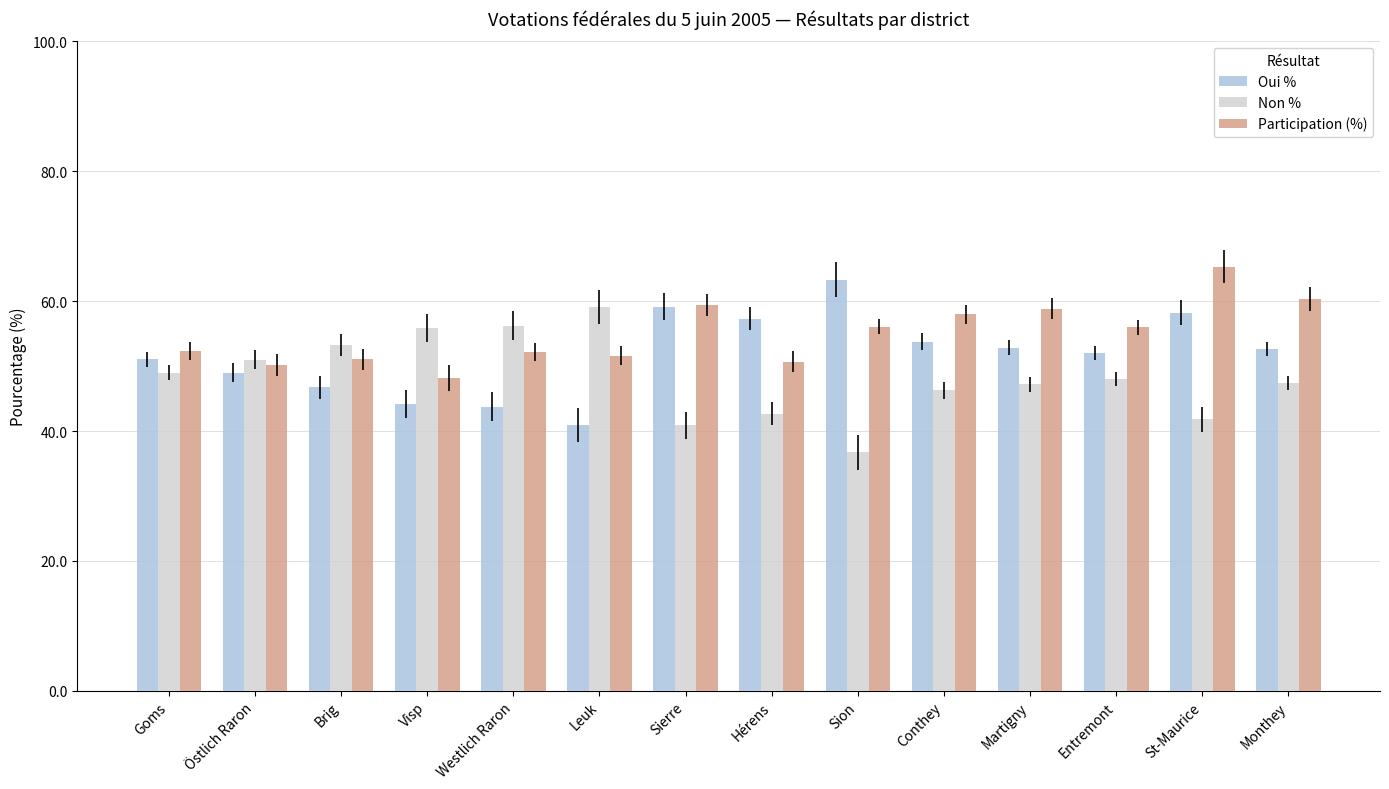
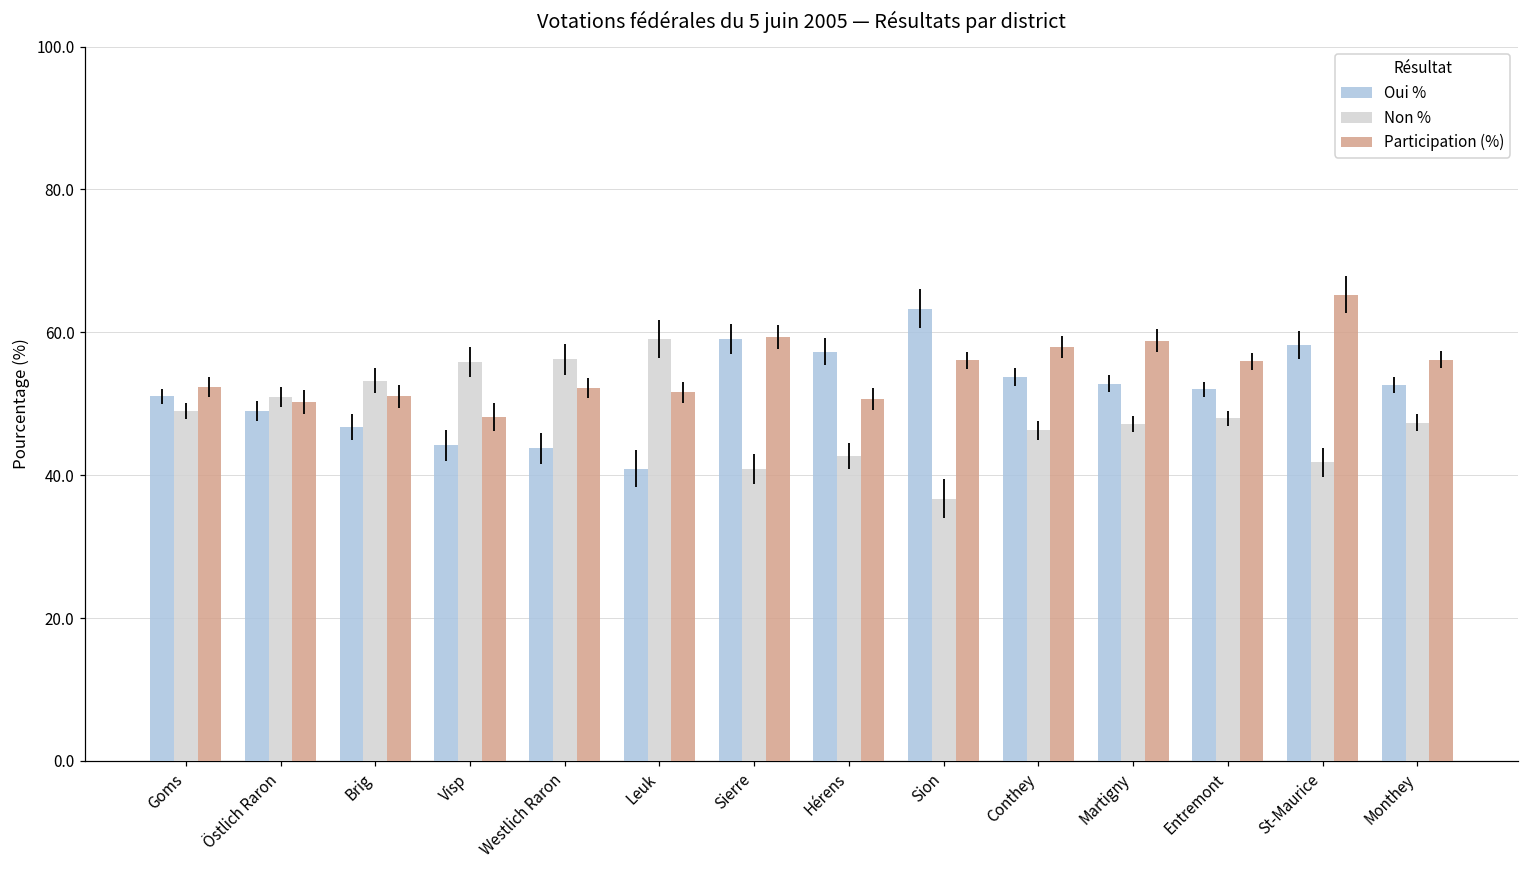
  {
    "Participation (%)": {
      "Goms": 52,
      "Östlich Raron": 50,
      "Brig": 51,
      "Visp": 48,
      "Westlich Raron": 52,
      "Leuk": 52,
      "Sierre": 59,
      "Hérens": 51,
      "Sion": 56,
      "Conthey": 58,
      "Martigny": 59,
      "Entremont": 56,
      "St-Maurice": 65,
-     "Monthey": 60
+     "Monthey": 56
    }
  }
